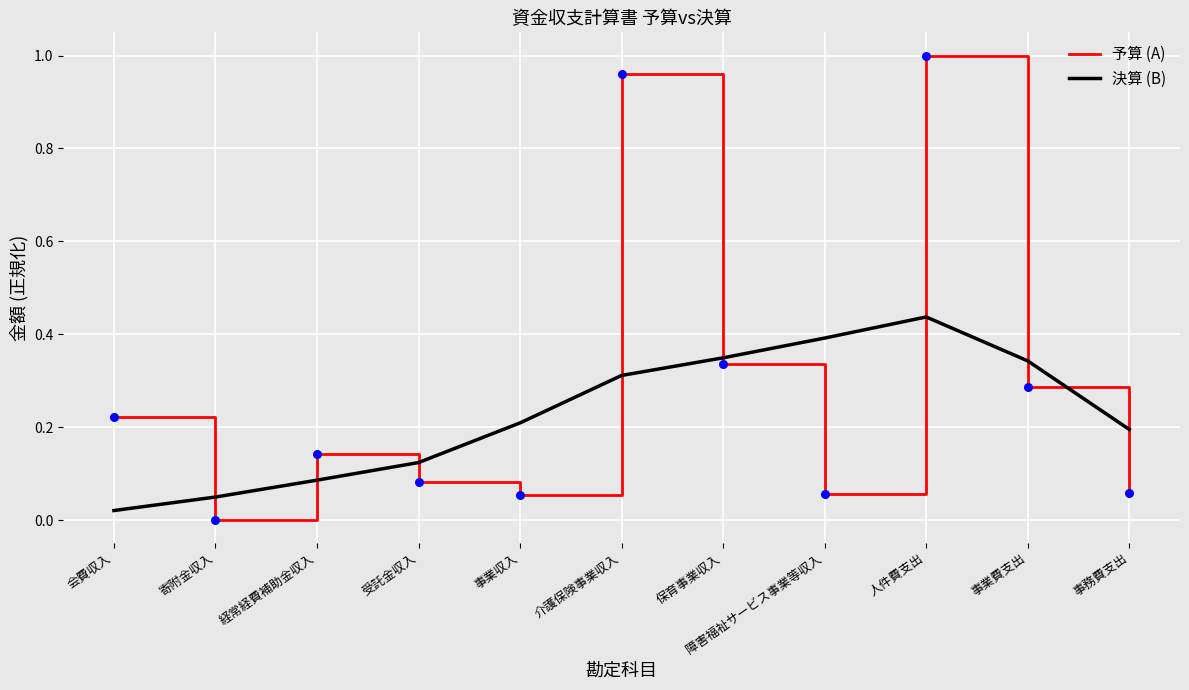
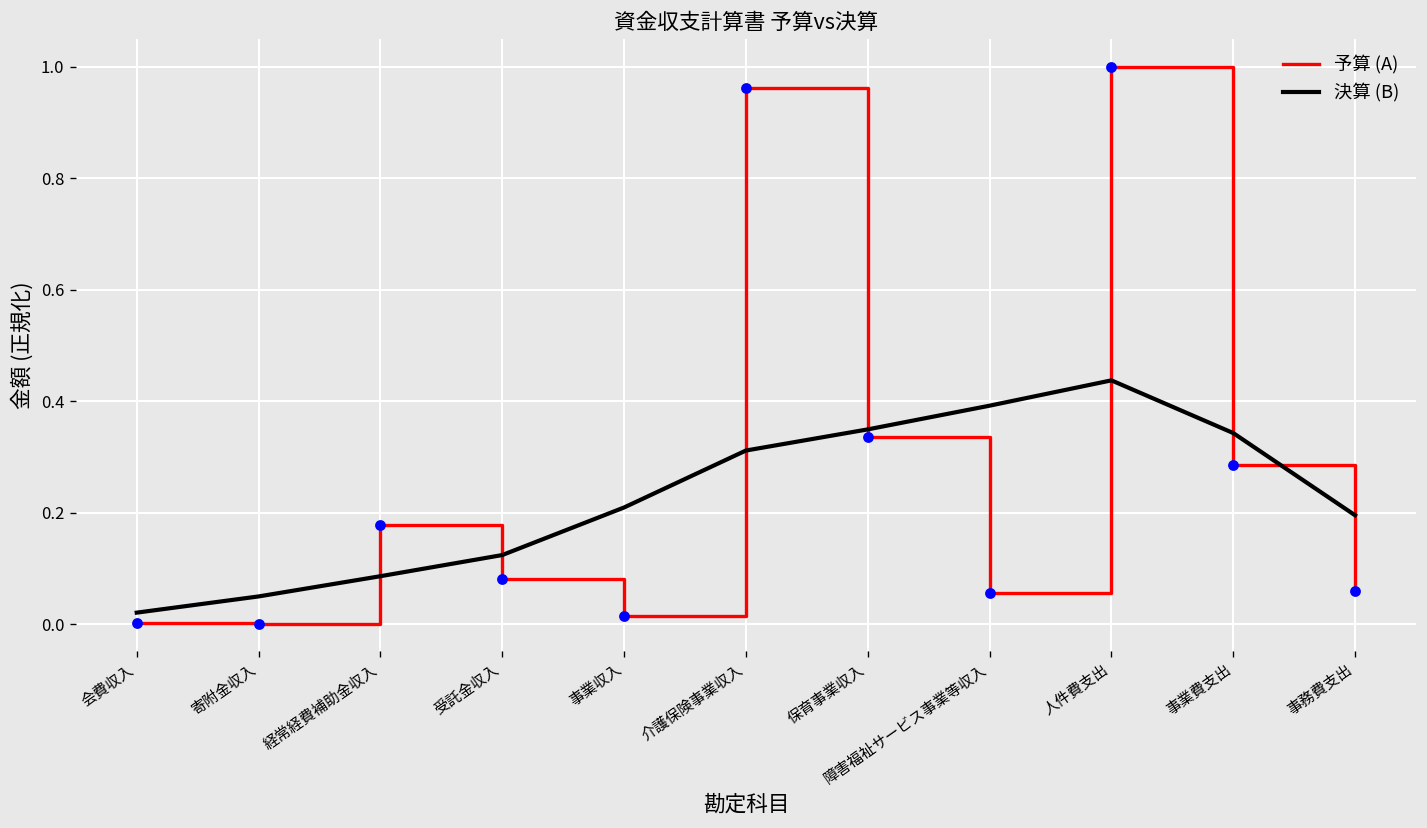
  {
    "予算 (A)": {
-     "会費収入": 0.22,
+     "会費収入": 0.00,
      "寄附金収入": 0.00,
-     "経常経費補助金収入": 0.14,
+     "経常経費補助金収入": 0.18,
      "受託金収入": 0.08,
-     "事業収入": 0.05,
+     "事業収入": 0.02,
      "介護保険事業収入": 0.96,
      "保育事業収入": 0.34,
      "障害福祉サービス事業等収入": 0.06,
      "人件費支出": 1.00,
      "事業費支出": 0.29,
      "事務費支出": 0.06
    },
    "決算 (B)": {
      "会費収入": 0.02,
      "寄附金収入": 0.05,
      "経常経費補助金収入": 0.09,
      "受託金収入": 0.12,
      "事業収入": 0.21,
      "介護保険事業収入": 0.31,
      "保育事業収入": 0.35,
      "障害福祉サービス事業等収入": 0.39,
      "人件費支出": 0.44,
      "事業費支出": 0.34,
      "事務費支出": 0.20
    }
  }
